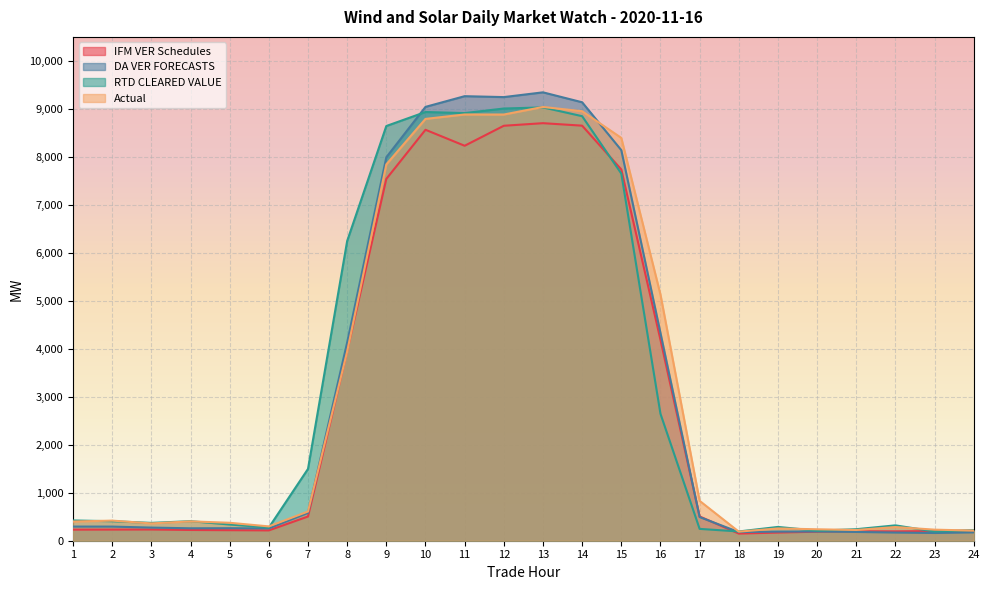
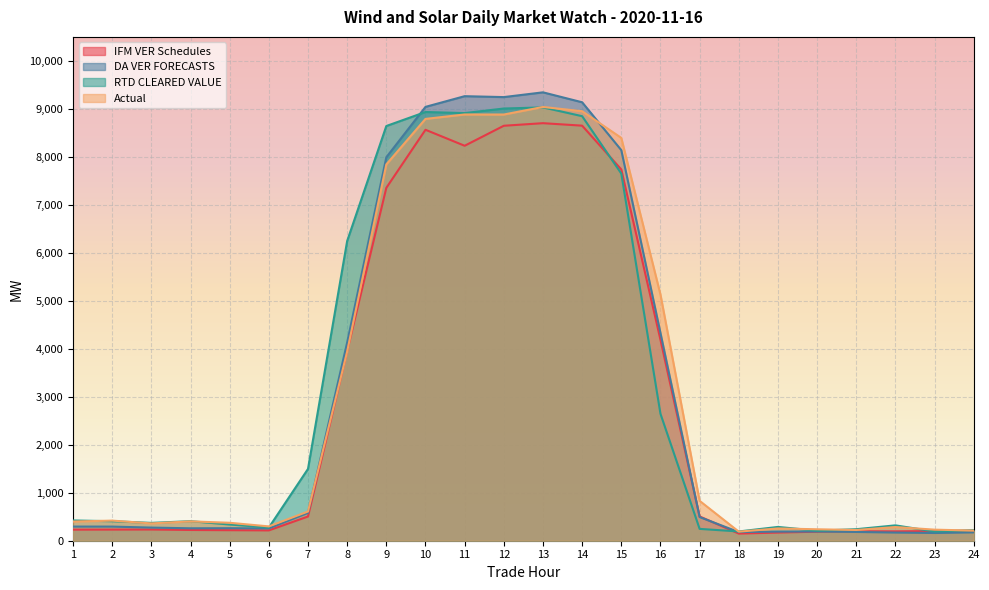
  {
    "IFM VER Schedules": {
      "1": "200",
      "2": "200",
      "7": "500",
-     "9": "7,500",
+     "9": "7,400",
      "10": "8,600",
      "11": "8,200",
      "12": "8,600",
      "13": "8,700",
      "14": "8,700",
      "15": "7,700",
      "16": "4,200"
    },
    "Actual": {
      "9": "7,800",
      "10": "8,800",
      "12": "8,900",
      "14": "9,000",
      "15": "8,400",
      "16": "5,100",
      "17": "800"
    }
  }
